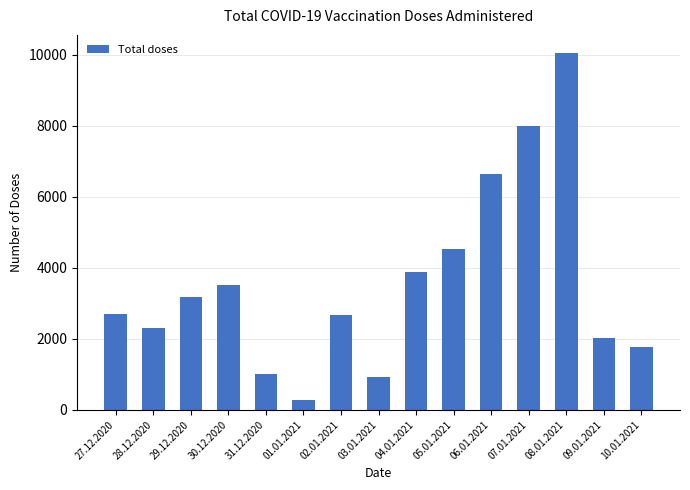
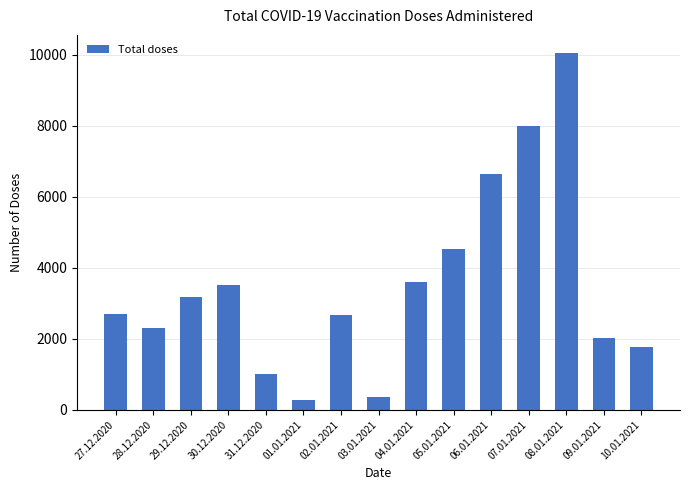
  {
    "27.12.2020": 2700,
    "28.12.2020": 2300,
    "29.12.2020": 3200,
    "30.12.2020": 3500,
    "31.12.2020": 1000,
    "01.01.2021": 300,
    "02.01.2021": 2700,
-   "03.01.2021": 900,
-   "04.01.2021": 3900,
+   "03.01.2021": 400,
+   "04.01.2021": 3600,
    "05.01.2021": 4500,
    "06.01.2021": 6600,
    "07.01.2021": 8000,
    "08.01.2021": 10100,
    "09.01.2021": 2000,
    "10.01.2021": 1800
  }
